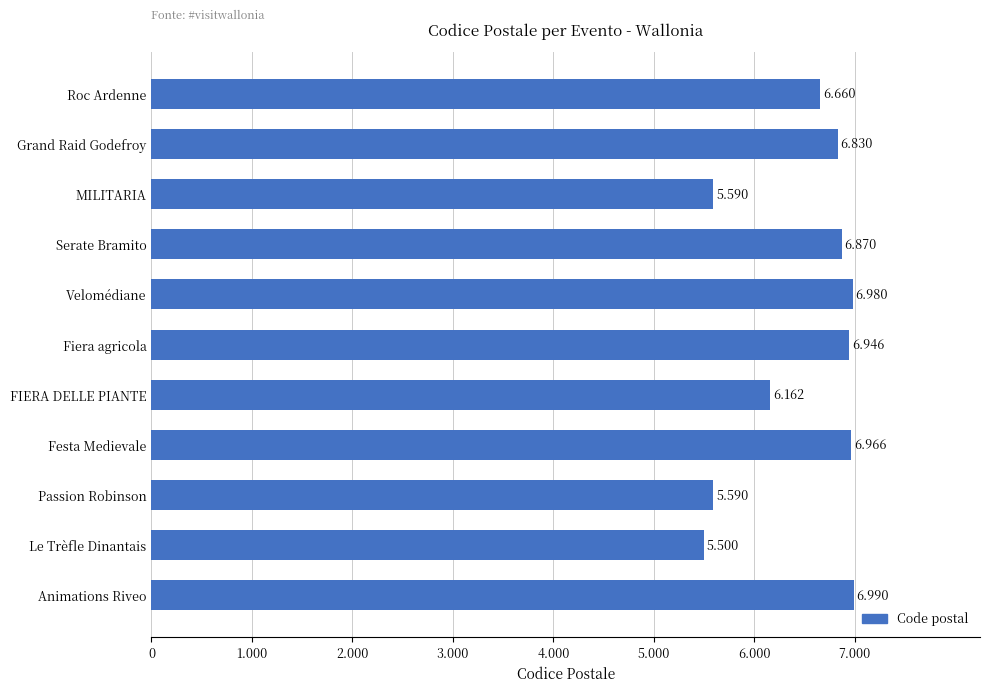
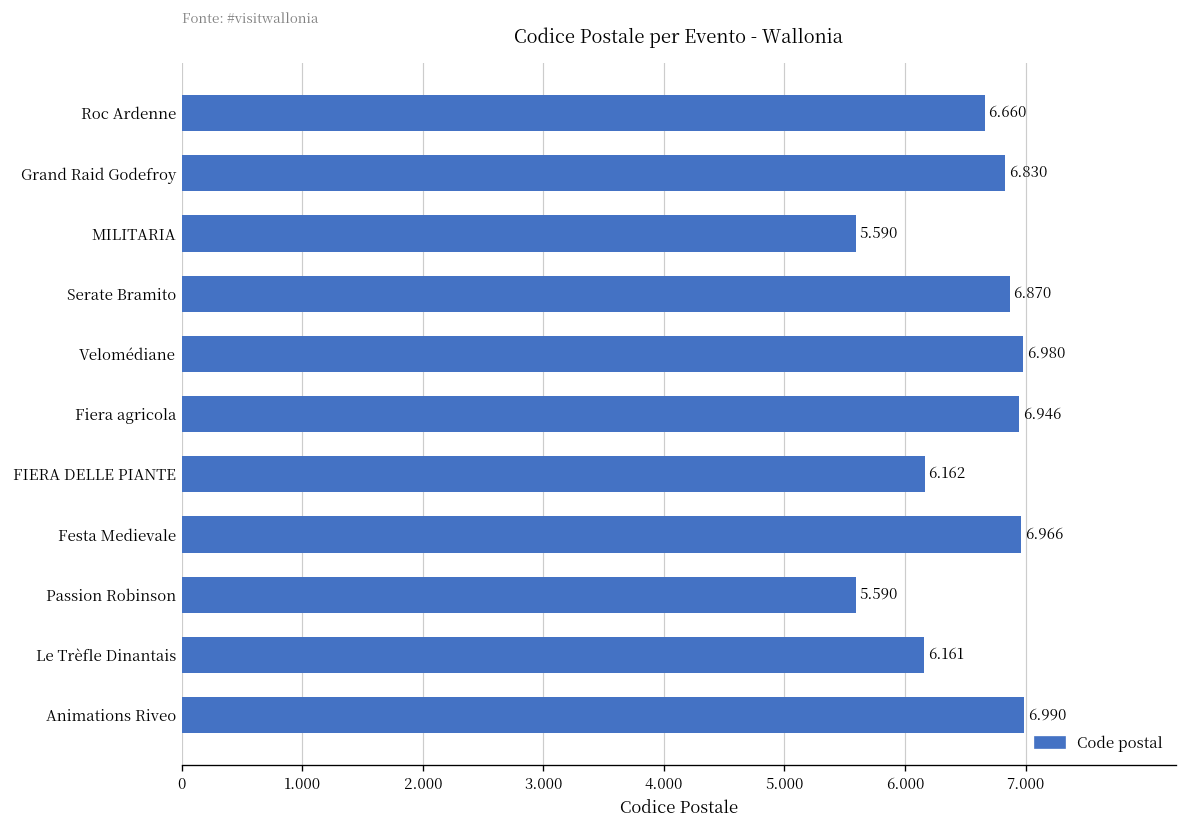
  {
-   "Le Trèfle Dinantais": 5.500
+   "Le Trèfle Dinantais": 6.161
  }
